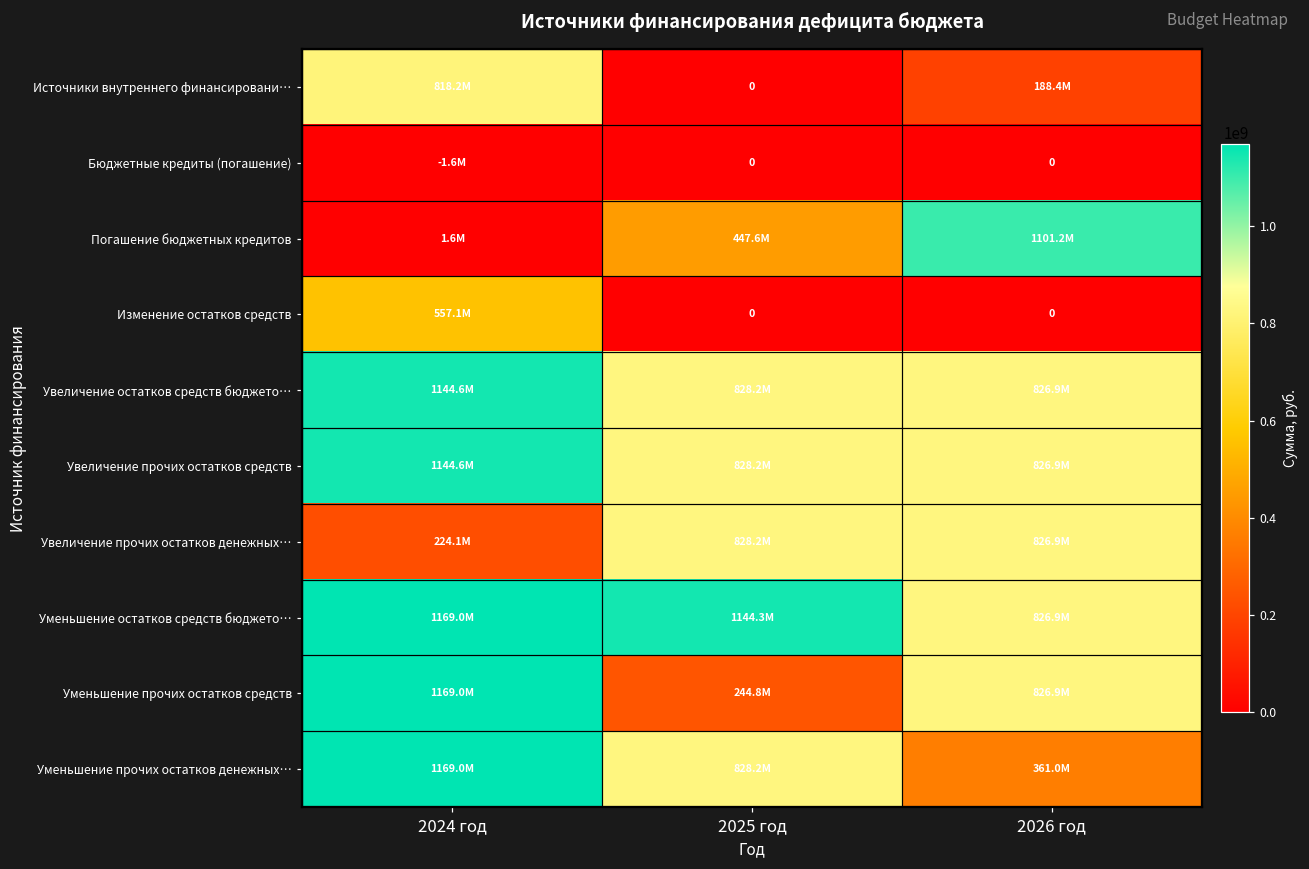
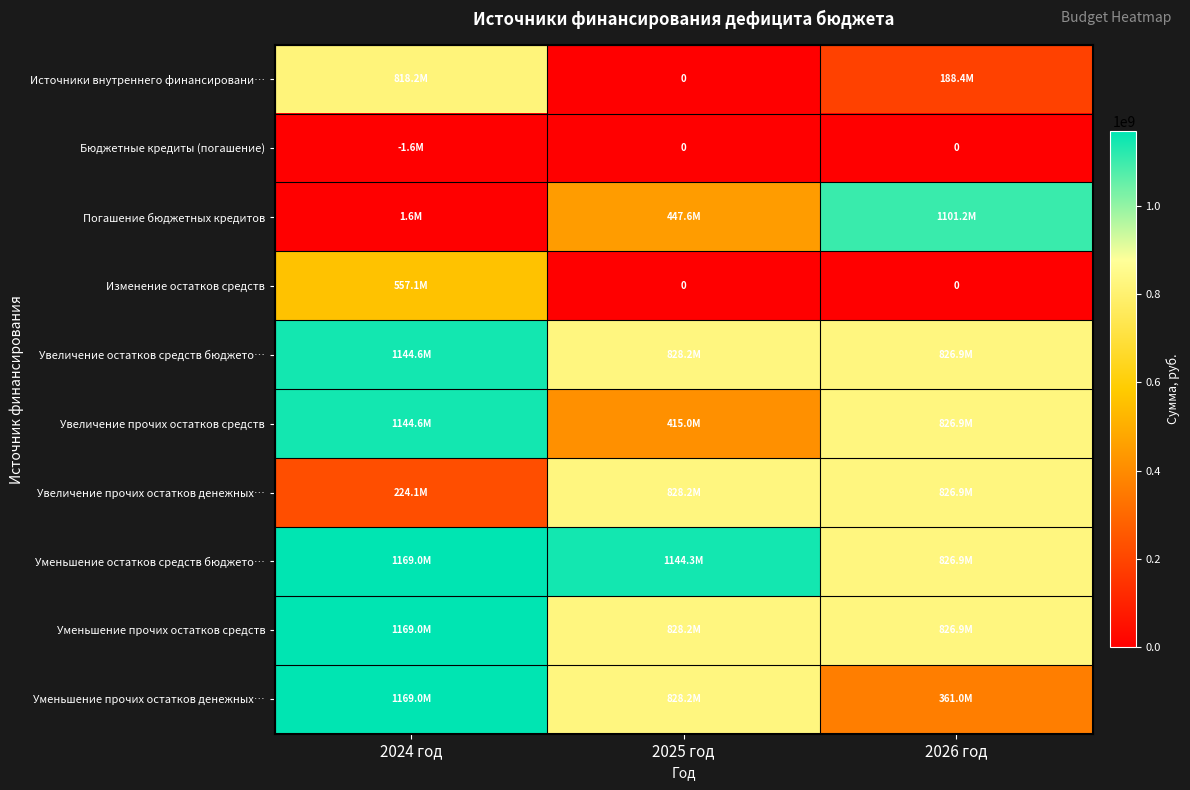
  {
    "Источники внутреннего финансировани…": {
      "2024 год": "818.2M",
      "2025 год": "0",
      "2026 год": "188.4M"
    },
    "Бюджетные кредиты (погашение)": {
      "2024 год": "-1.6M",
      "2025 год": "0",
      "2026 год": "0"
    },
    "Погашение бюджетных кредитов": {
      "2024 год": "1.6M",
      "2025 год": "447.6M",
      "2026 год": "1101.2M"
    },
    "Изменение остатков средств": {
      "2024 год": "557.1M",
      "2025 год": "0",
      "2026 год": "0"
    },
    "Увеличение остатков средств бюджето…": {
      "2024 год": "1144.6M",
      "2025 год": "828.2M",
      "2026 год": "826.9M"
    },
    "Увеличение прочих остатков средств": {
      "2024 год": "1144.6M",
-     "2025 год": "828.2M",
+     "2025 год": "415.0M",
      "2026 год": "826.9M"
    },
    "Увеличение прочих остатков денежных…": {
      "2024 год": "224.1M",
      "2025 год": "828.2M",
      "2026 год": "826.9M"
    },
    "Уменьшение остатков средств бюджето…": {
      "2024 год": "1169.0M",
      "2025 год": "1144.3M",
      "2026 год": "826.9M"
    },
    "Уменьшение прочих остатков средств": {
      "2024 год": "1169.0M",
-     "2025 год": "244.8M",
+     "2025 год": "828.2M",
      "2026 год": "826.9M"
    },
    "Уменьшение прочих остатков денежных…": {
      "2024 год": "1169.0M",
      "2025 год": "828.2M",
      "2026 год": "361.0M"
    }
  }
